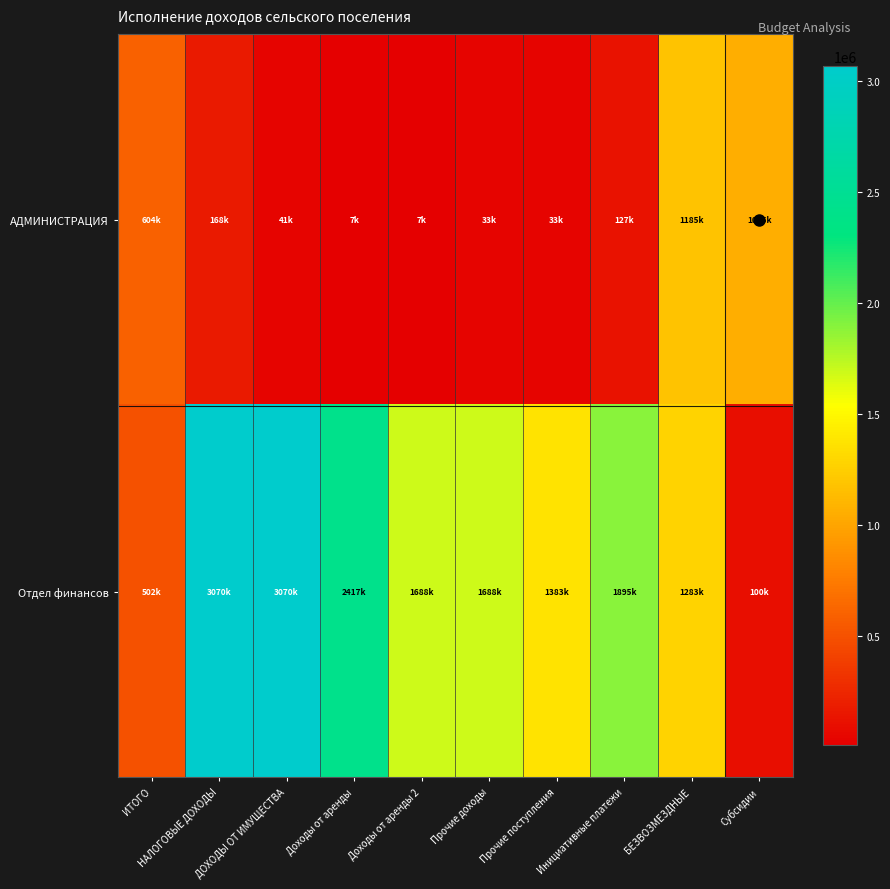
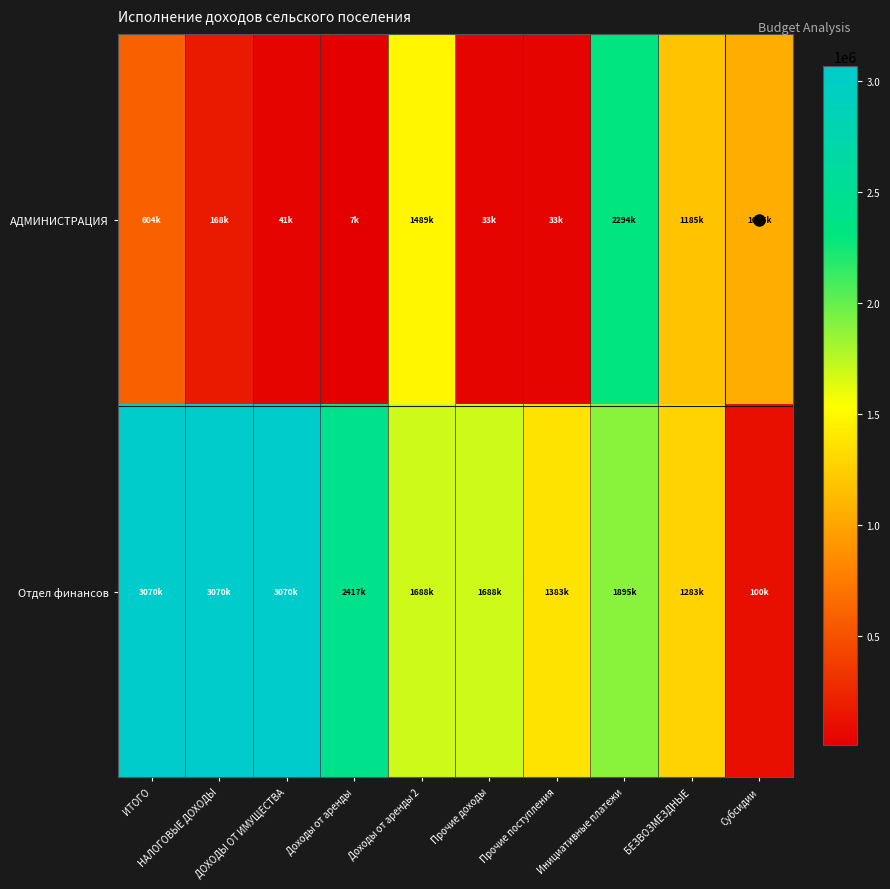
  {
    "АДМИНИСТРАЦИЯ": {
      "ИТОГО": "604k",
      "НАЛОГОВЫЕ ДОХОДЫ": "168k",
      "ДОХОДЫ ОТ ИМУЩЕСТВА": "41k",
      "Доходы от аренды": "7k",
-     "Доходы от аренды 2": "7k",
+     "Доходы от аренды 2": "1489k",
      "Прочие доходы": "33k",
      "Прочие поступления": "33k",
-     "Инициативные платежи": "127k",
+     "Инициативные платежи": "2294k",
      "БЕЗВОЗМЕЗДНЫЕ": "1185k"
    },
    "Отдел финансов": {
-     "ИТОГО": "502k",
+     "ИТОГО": "3070k",
      "НАЛОГОВЫЕ ДОХОДЫ": "3070k",
      "ДОХОДЫ ОТ ИМУЩЕСТВА": "3070k",
      "Доходы от аренды": "2417k",
      "Доходы от аренды 2": "1688k",
      "Прочие доходы": "1688k",
      "Прочие поступления": "1383k",
      "Инициативные платежи": "1895k",
      "БЕЗВОЗМЕЗДНЫЕ": "1283k",
      "Субсидии": "100k"
    }
  }
